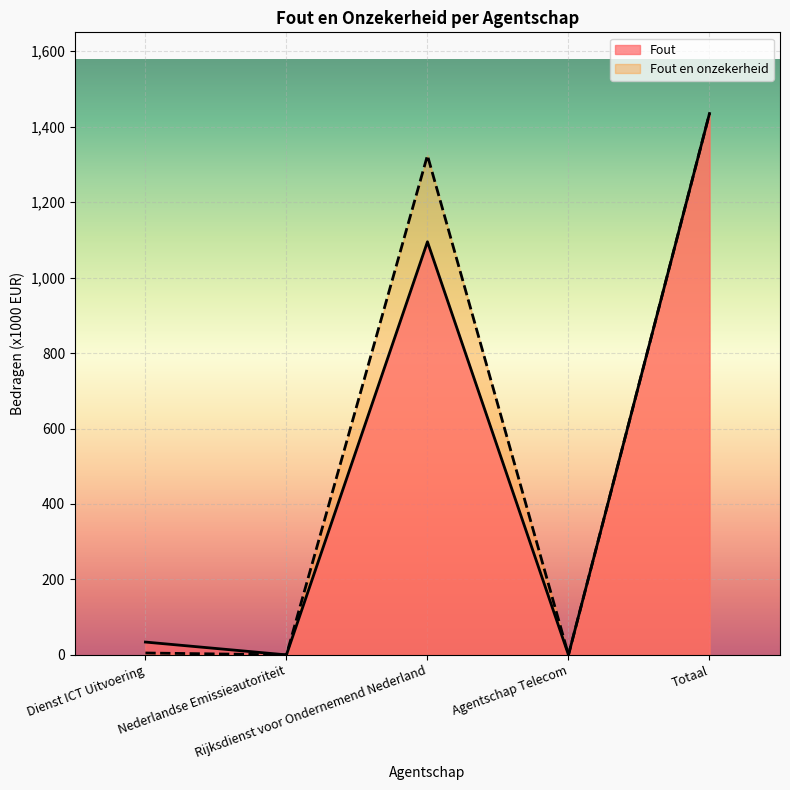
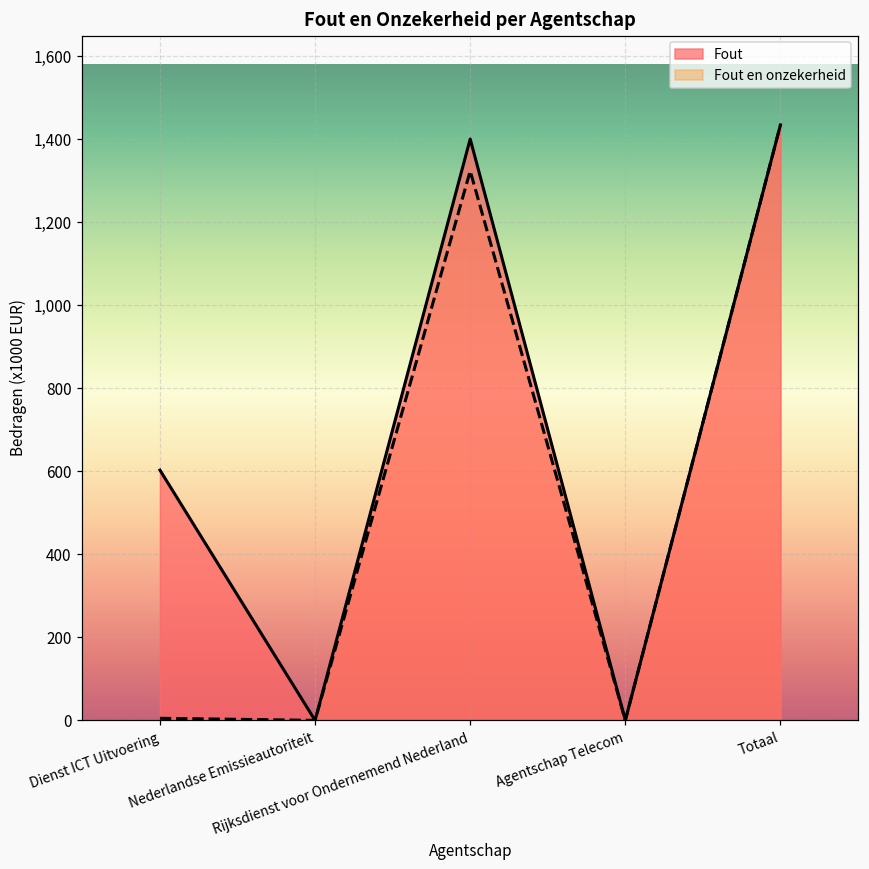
  {
    "Fout en onzekerheid": {
      "Dienst ICT Uitvoering": "10",
      "Rijksdienst voor Ondernemend Nederland": "1,320"
    },
    "Fout": {
-     "Dienst ICT Uitvoering": "30",
-     "Rijksdienst voor Ondernemend Nederland": "1,100"
+     "Dienst ICT Uitvoering": "600",
+     "Rijksdienst voor Ondernemend Nederland": "1,400"
    }
  }
